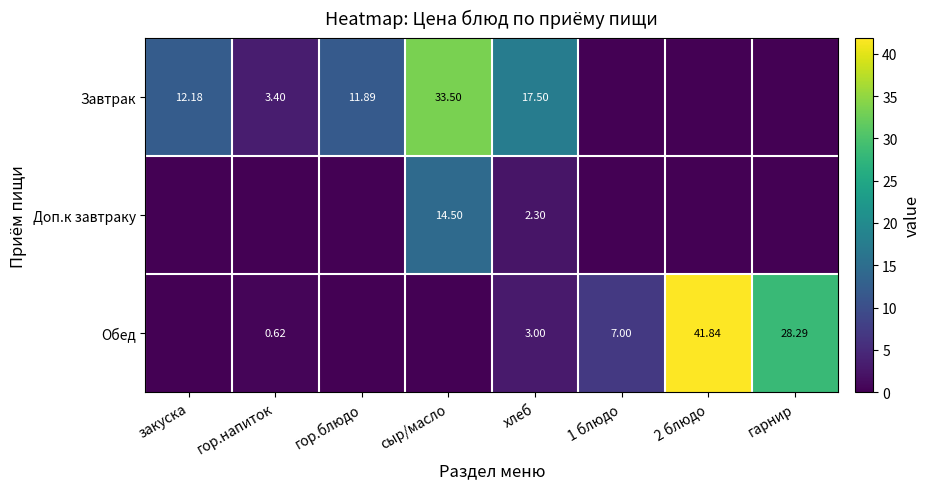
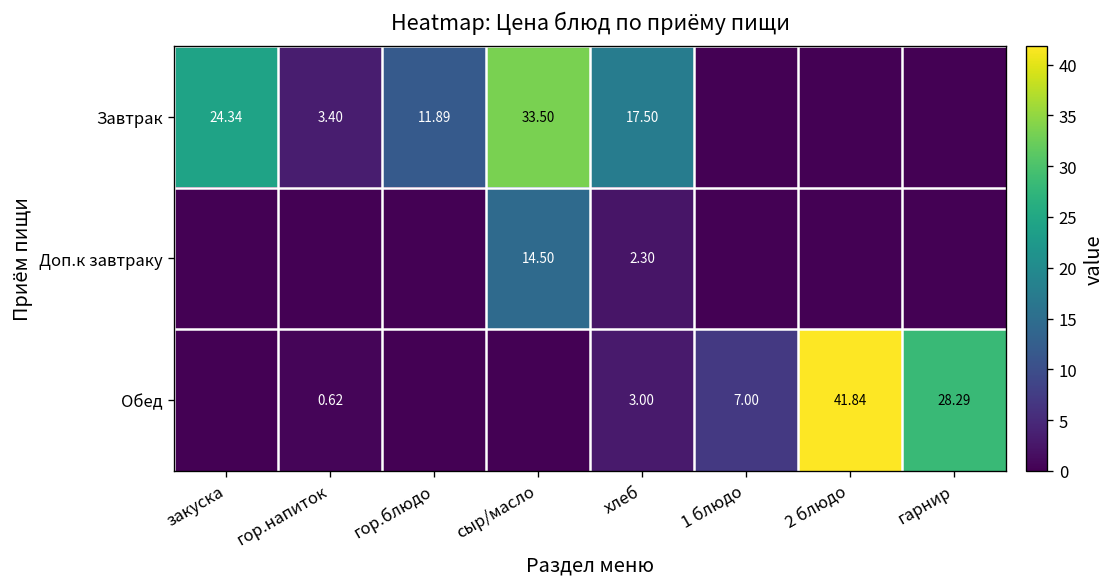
  {
    "Завтрак": {
-     "закуска": 12.18,
+     "закуска": 24.34,
      "гор.напиток": 3.40,
      "гор.блюдо": 11.89,
      "сыр/масло": 33.50,
      "хлеб": 17.50
    },
    "Доп.к завтраку": {
      "сыр/масло": 14.50,
      "хлеб": 2.30
    },
    "Обед": {
      "гор.напиток": 0.62,
      "хлеб": 3.00,
      "1 блюдо": 7.00,
      "2 блюдо": 41.84,
      "гарнир": 28.29
    }
  }
